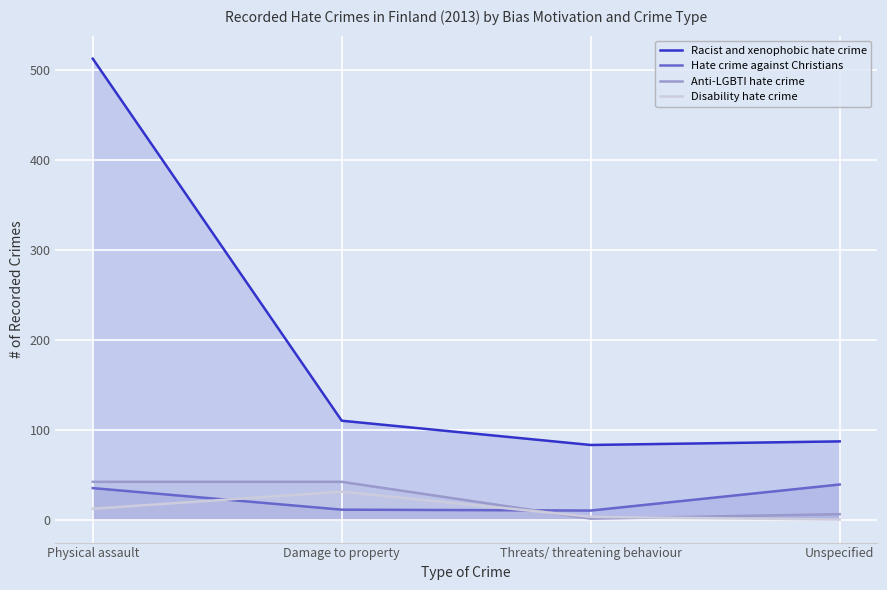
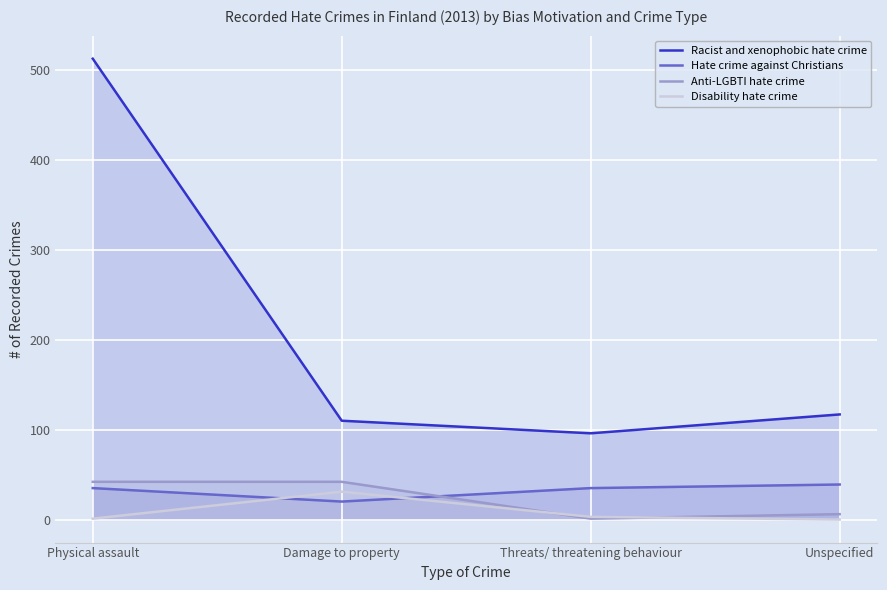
  {
    "Racist and xenophobic hate crime": {
      "Physical assault": 510,
      "Damage to property": 110,
-     "Threats/ threatening behaviour": 80,
-     "Unspecified": 90
+     "Threats/ threatening behaviour": 100,
+     "Unspecified": 120
    },
    "Hate crime against Christians": {
      "Physical assault": 40,
-     "Damage to property": 10,
-     "Threats/ threatening behaviour": 10,
+     "Damage to property": 20,
+     "Threats/ threatening behaviour": 40,
      "Unspecified": 40
    },
    "Anti-LGBTI hate crime": {
      "Physical assault": 40,
      "Damage to property": 40,
      "Unspecified": 10
    },
    "Disability hate crime": {
-     "Physical assault": 10,
+     "Physical assault": 0,
      "Damage to property": 30,
      "Unspecified": 0
    }
  }
